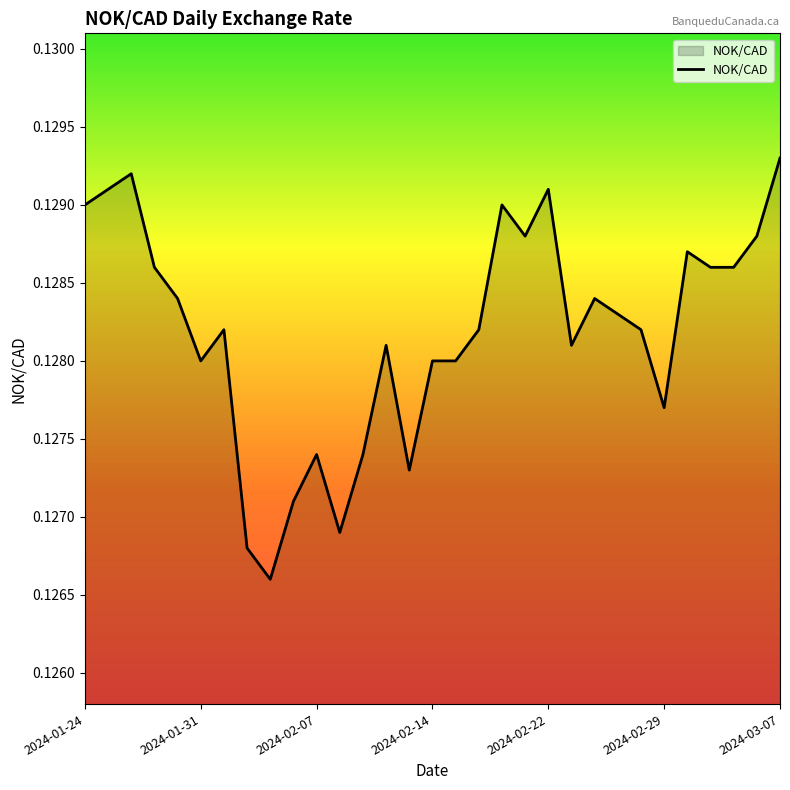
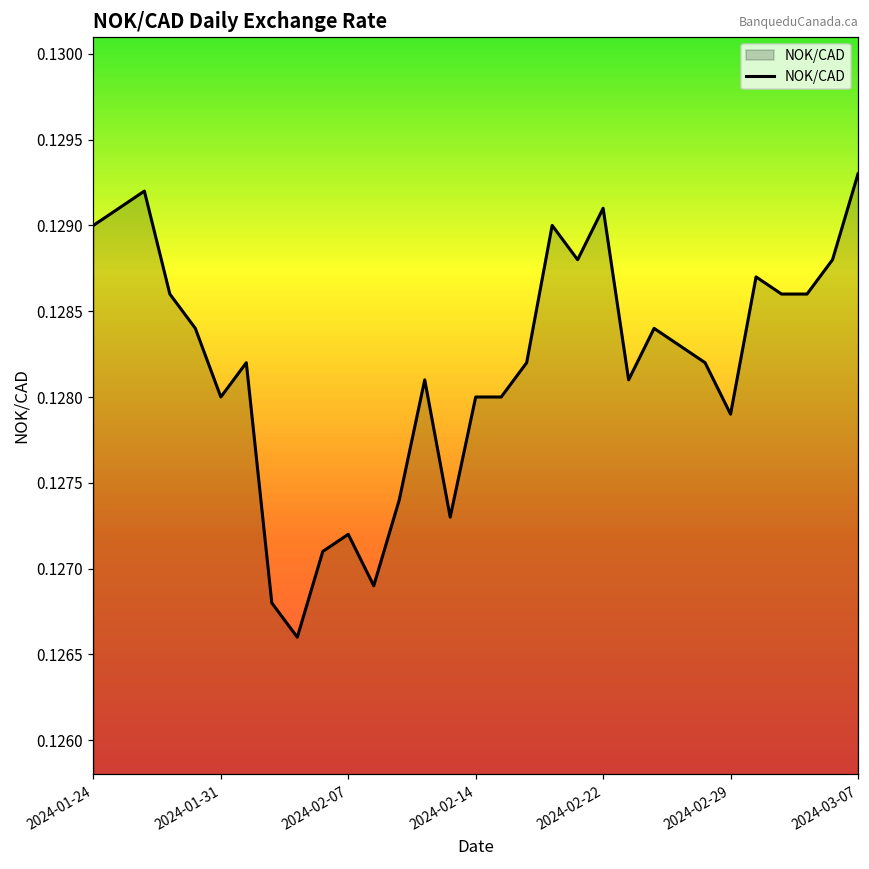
  {
    "2024-01-24": 0.1290,
    "2024-01-31": 0.1280,
-   "2024-02-07": 0.1274,
+   "2024-02-07": 0.1272,
    "2024-02-14": 0.1280,
    "2024-02-22": 0.1291,
-   "2024-02-29": 0.1277,
+   "2024-02-29": 0.1279,
    "2024-03-07": 0.1293
  }
